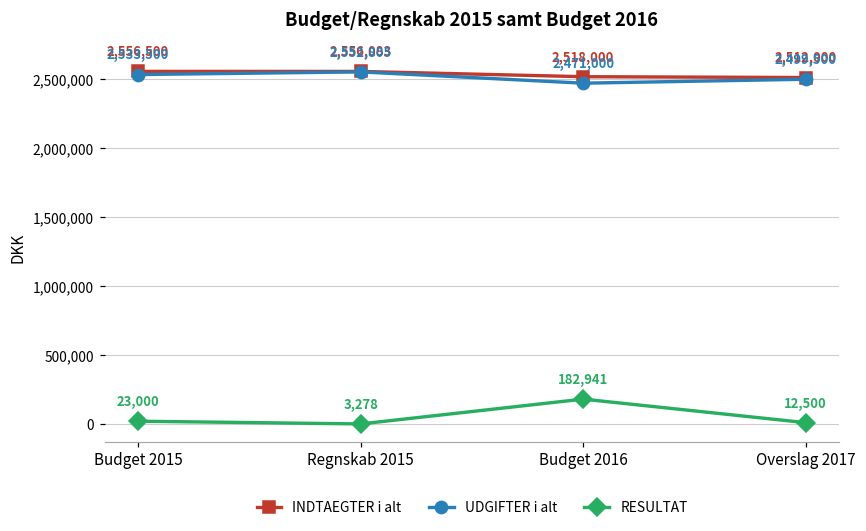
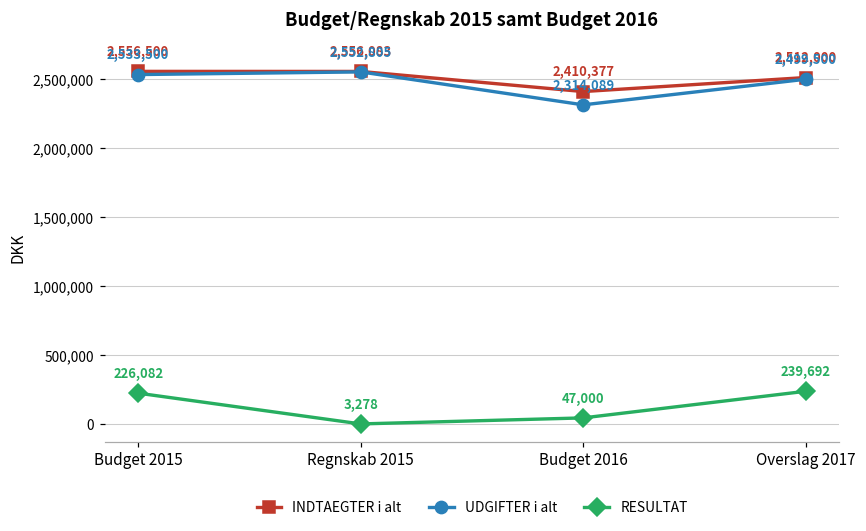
  {
    "INDTAEGTER i alt": {
-     "Budget 2016": "2,518,000"
+     "Budget 2016": "2,410,377"
    },
    "UDGIFTER i alt": {
-     "Budget 2016": "2,471,000"
+     "Budget 2016": "2,314,089"
    },
    "RESULTAT": {
-     "Budget 2015": "23,000",
+     "Budget 2015": "226,082",
      "Regnskab 2015": "3,278",
-     "Budget 2016": "182,941",
-     "Overslag 2017": "12,500"
+     "Budget 2016": "47,000",
+     "Overslag 2017": "239,692"
    }
  }
